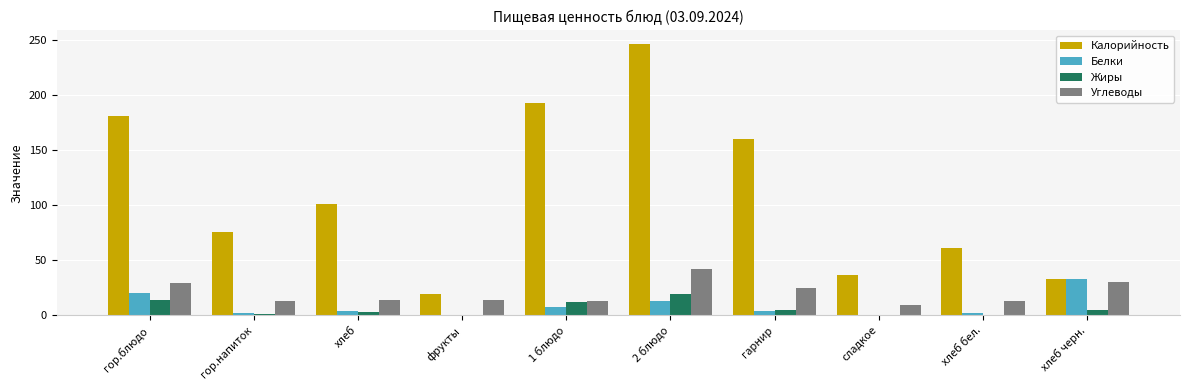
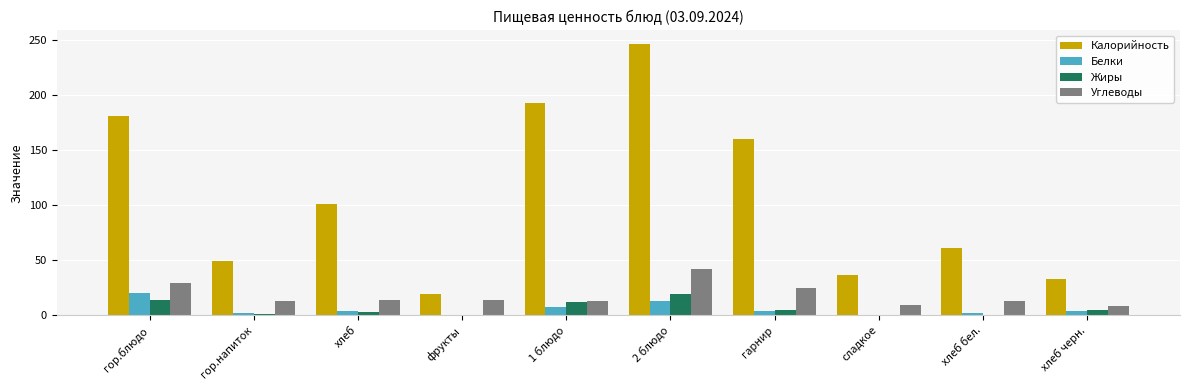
  {
    "Калорийность": {
      "гор.блюдо": 181,
-     "гор.напиток": 75,
+     "гор.напиток": 49,
      "хлеб": 101,
      "фрукты": 19,
      "1 блюдо": 193,
      "2 блюдо": 246,
      "гарнир": 160,
      "сладкое": 36,
      "хлеб бел.": 61,
      "хлеб черн.": 33
    },
    "Белки": {
      "гор.блюдо": 20,
      "хлеб": 4,
      "фрукты": 0,
      "1 блюдо": 7,
      "2 блюдо": 13,
      "гарнир": 4,
      "сладкое": 0,
-     "хлеб черн.": 33
+     "хлеб черн.": 4
    },
    "Жиры": {
      "гор.блюдо": 14,
      "хлеб": 3,
      "фрукты": 0,
      "1 блюдо": 12,
      "2 блюдо": 20,
      "гарнир": 5,
      "сладкое": 0,
      "хлеб черн.": 5
    },
    "Углеводы": {
      "гор.блюдо": 30,
      "гор.напиток": 13,
      "хлеб": 14,
      "фрукты": 14,
      "1 блюдо": 13,
      "2 блюдо": 42,
      "гарнир": 25,
      "сладкое": 9,
      "хлеб бел.": 13,
-     "хлеб черн.": 30
+     "хлеб черн.": 8
    }
  }
